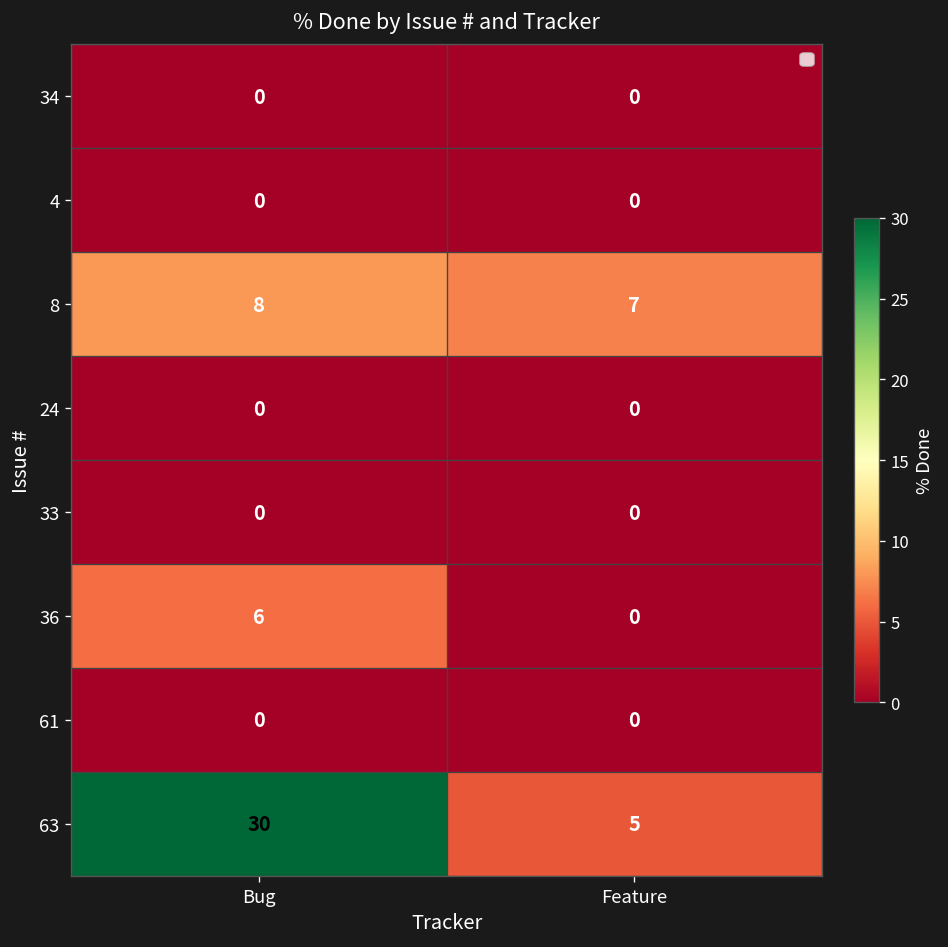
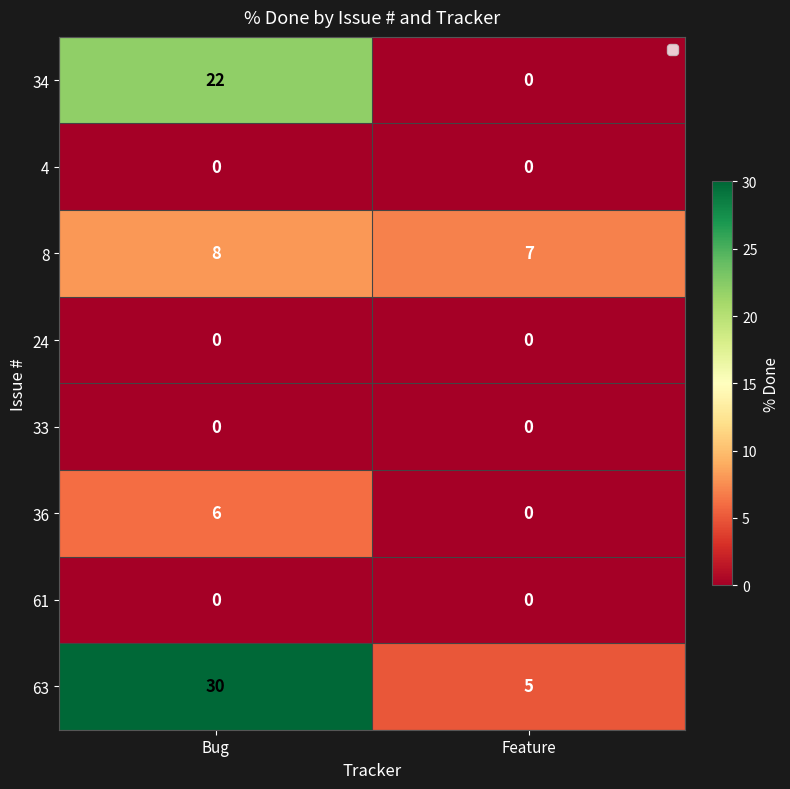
  {
    "34": {
-     "Bug": 0,
+     "Bug": 22,
      "Feature": 0
    },
    "4": {
      "Bug": 0,
      "Feature": 0
    },
    "8": {
      "Bug": 8,
      "Feature": 7
    },
    "24": {
      "Bug": 0,
      "Feature": 0
    },
    "33": {
      "Bug": 0,
      "Feature": 0
    },
    "36": {
      "Bug": 6,
      "Feature": 0
    },
    "61": {
      "Bug": 0,
      "Feature": 0
    },
    "63": {
      "Bug": 30,
      "Feature": 5
    }
  }
